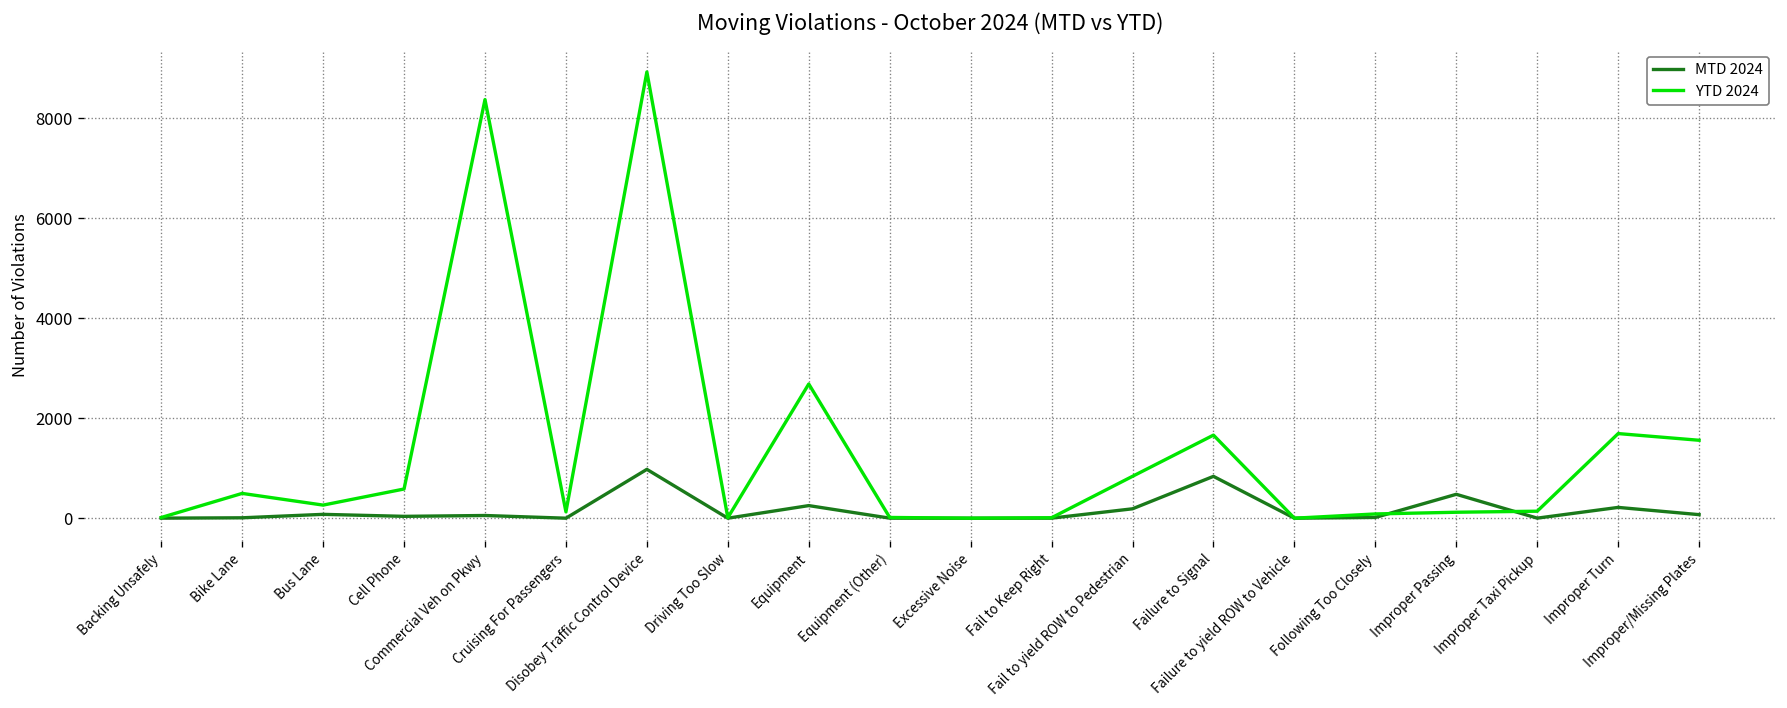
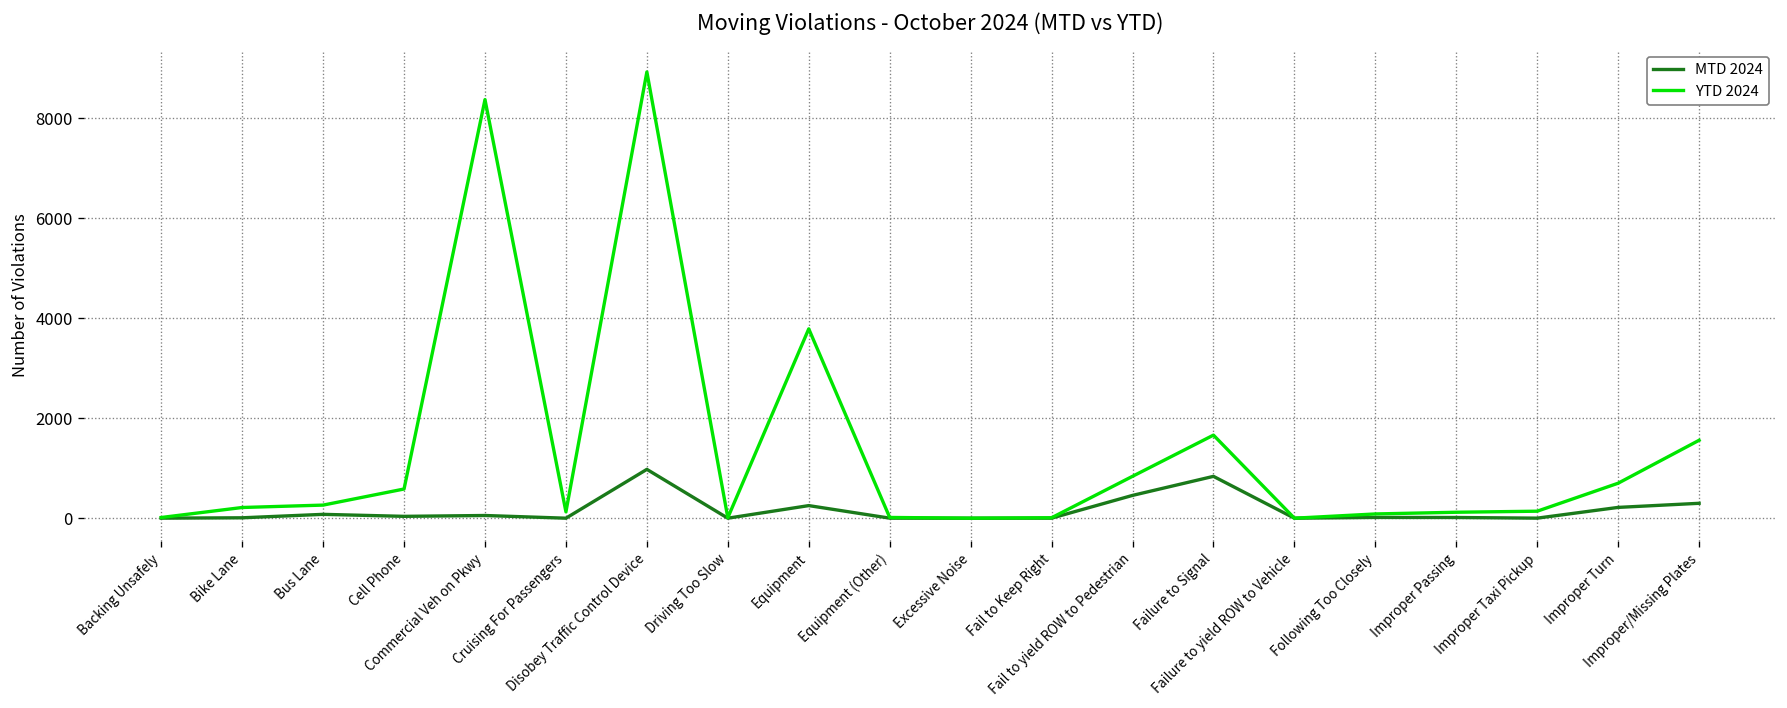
  {
    "MTD 2024": {
      "Bike Lane": 0,
      "Bus Lane": 100,
      "Cell Phone": 0,
      "Commercial Veh on Pkwy": 100,
      "Cruising For Passengers": 0,
      "Disobey Traffic Control Device": 1000,
      "Equipment": 300,
-     "Fail to yield ROW to Pedestrian": 200,
+     "Fail to yield ROW to Pedestrian": 500,
      "Failure to Signal": 800,
      "Following Too Closely": 0,
-     "Improper Passing": 500,
+     "Improper Passing": 0,
      "Improper Taxi Pickup": 0,
      "Improper Turn": 200,
-     "Improper/Missing Plates": 100
+     "Improper/Missing Plates": 300
    },
    "YTD 2024": {
-     "Bike Lane": 500,
+     "Bike Lane": 200,
      "Bus Lane": 300,
      "Cell Phone": 600,
      "Commercial Veh on Pkwy": 8400,
      "Cruising For Passengers": 100,
      "Disobey Traffic Control Device": 8900,
-     "Equipment": 2700,
+     "Equipment": 3800,
      "Fail to yield ROW to Pedestrian": 800,
      "Failure to Signal": 1700,
      "Following Too Closely": 100,
      "Improper Passing": 100,
      "Improper Taxi Pickup": 100,
-     "Improper Turn": 1700,
+     "Improper Turn": 700,
      "Improper/Missing Plates": 1600
    }
  }
